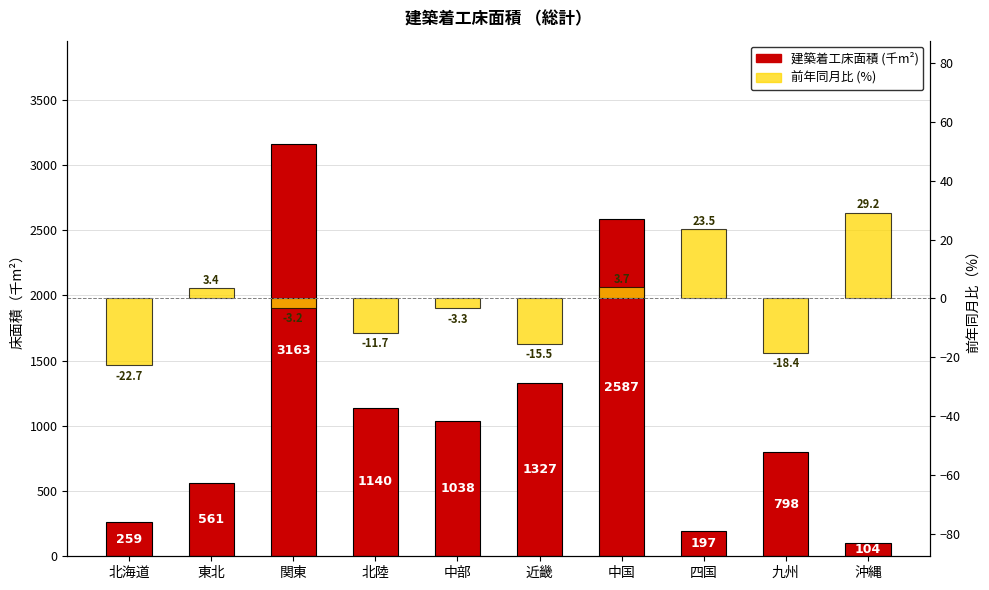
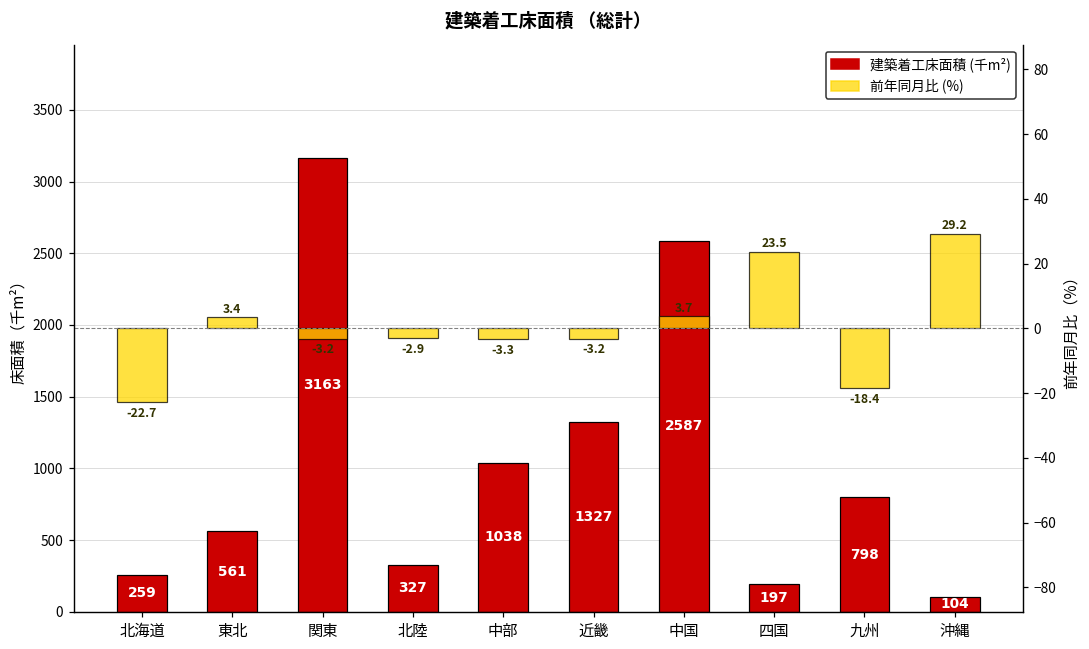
  {
    "建築着工床面積 (千m²)": {
      "北海道": 259,
      "東北": 561,
      "関東": 3163,
-     "北陸": 1140,
+     "北陸": 327,
      "中部": 1038,
      "近畿": 1327,
      "中国": 2587,
      "四国": 197,
      "九州": 798,
      "沖縄": 104
    },
    "前年同月比 (%)": {
      "北海道": -22.7,
      "東北": 3.4,
      "関東": -3.2,
-     "北陸": -11.7,
+     "北陸": -2.9,
      "中部": -3.3,
-     "近畿": -15.5,
+     "近畿": -3.2,
      "中国": 3.7,
      "四国": 23.5,
      "九州": -18.4,
      "沖縄": 29.2
    }
  }
